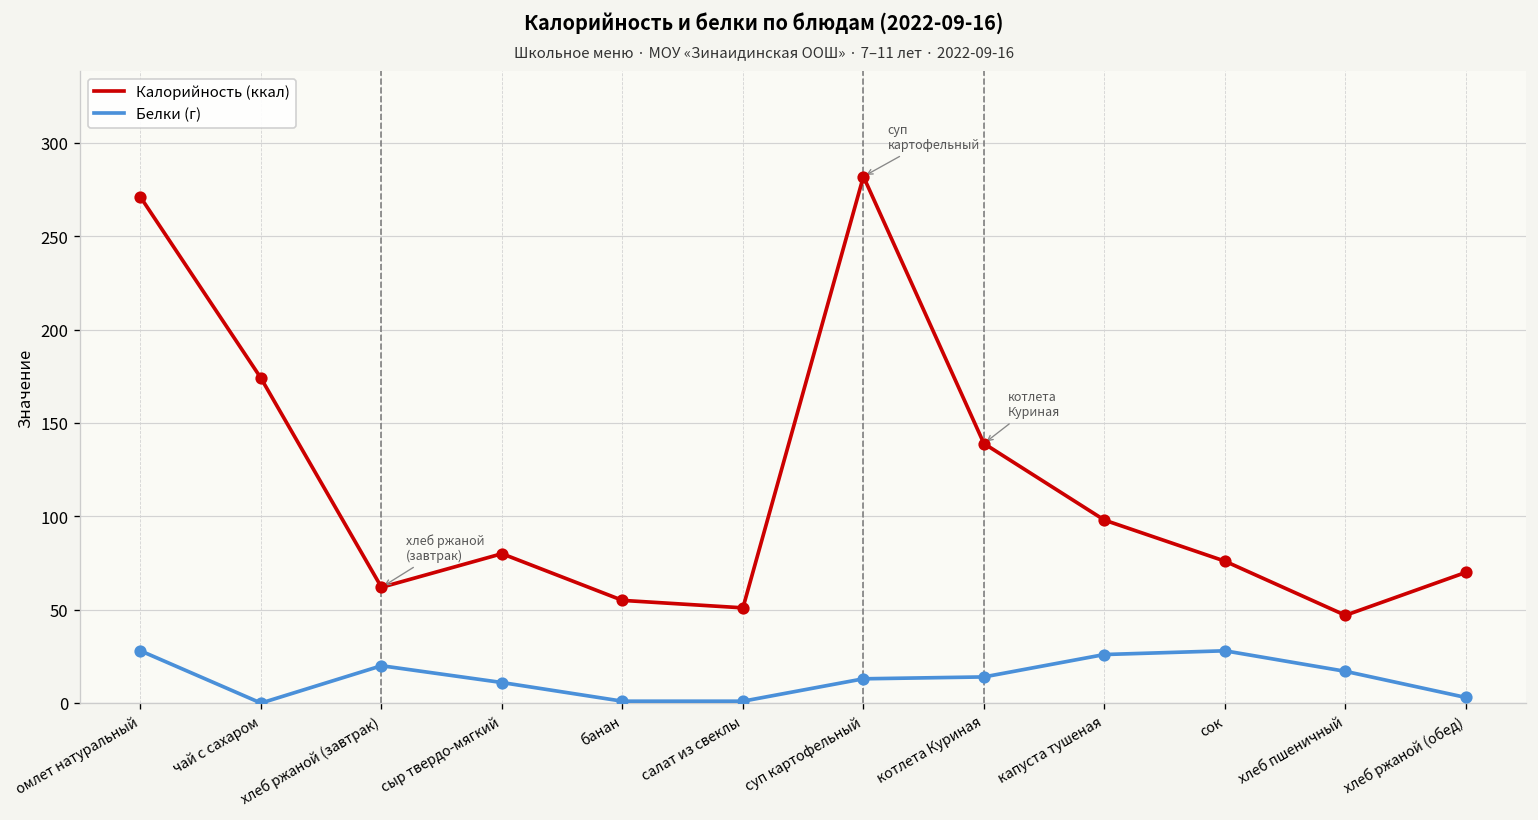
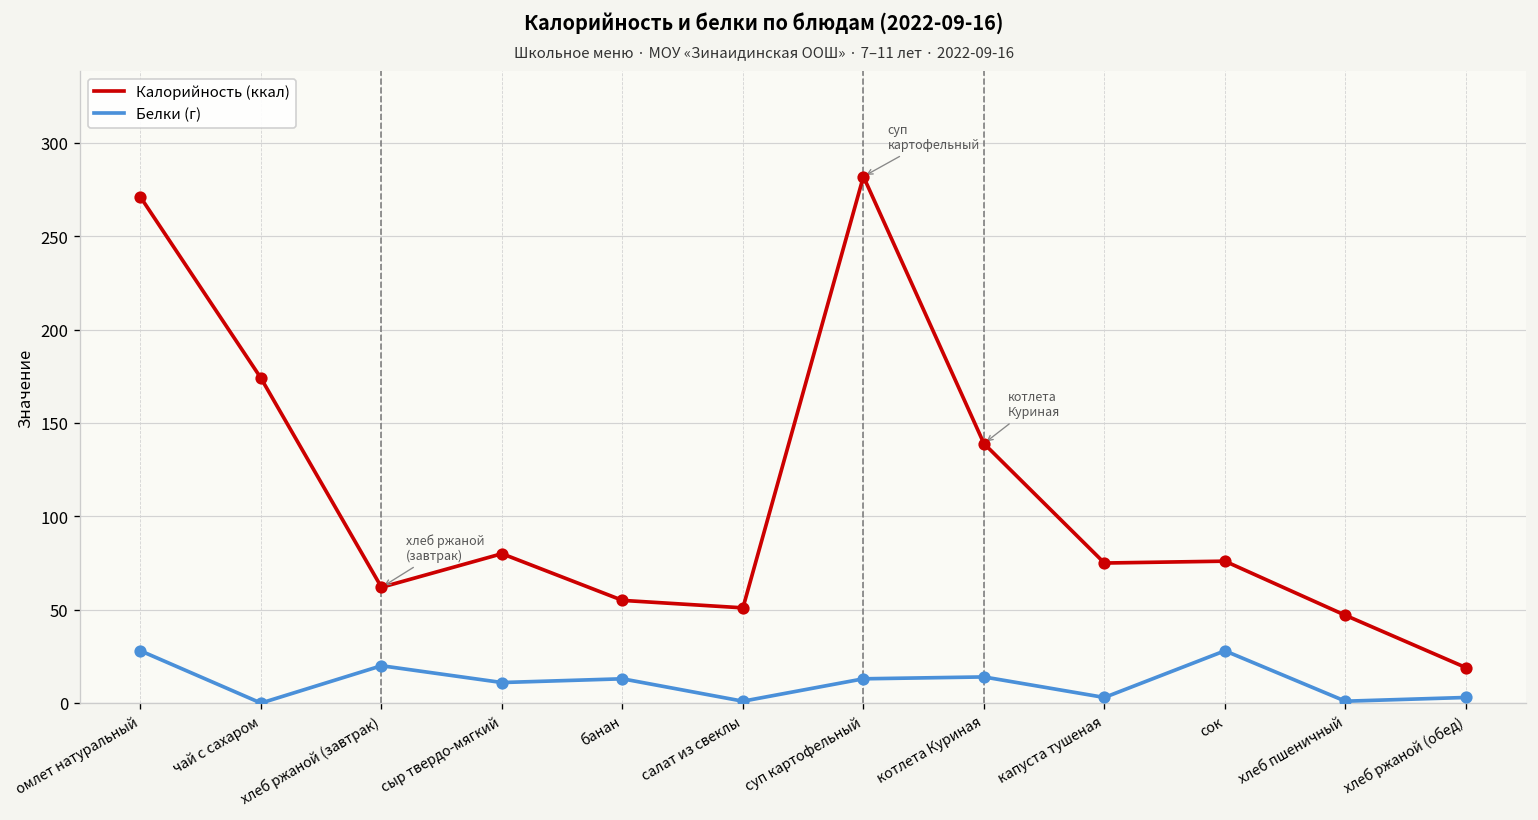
  {
    "Калорийность (ккал)": {
      "омлет натуральный": 271,
      "чай с сахаром": 174,
      "хлеб ржаной (завтрак)": 62,
      "сыр твердо-мягкий": 80,
      "банан": 55,
      "салат из свеклы": 51,
      "суп картофельный": 282,
      "котлета Куриная": 139,
-     "капуста тушеная": 98,
+     "капуста тушеная": 75,
      "сок": 76,
      "хлеб пшеничный": 47,
-     "хлеб ржаной (обед)": 70
+     "хлеб ржаной (обед)": 19
    },
    "Белки (г)": {
      "омлет натуральный": 28,
      "чай с сахаром": 0,
      "хлеб ржаной (завтрак)": 20,
      "сыр твердо-мягкий": 11,
-     "банан": 1,
+     "банан": 13,
      "салат из свеклы": 1,
      "суп картофельный": 13,
      "котлета Куриная": 14,
-     "капуста тушеная": 26,
+     "капуста тушеная": 3,
      "сок": 28,
-     "хлеб пшеничный": 17,
+     "хлеб пшеничный": 1,
      "хлеб ржаной (обед)": 3
    }
  }
